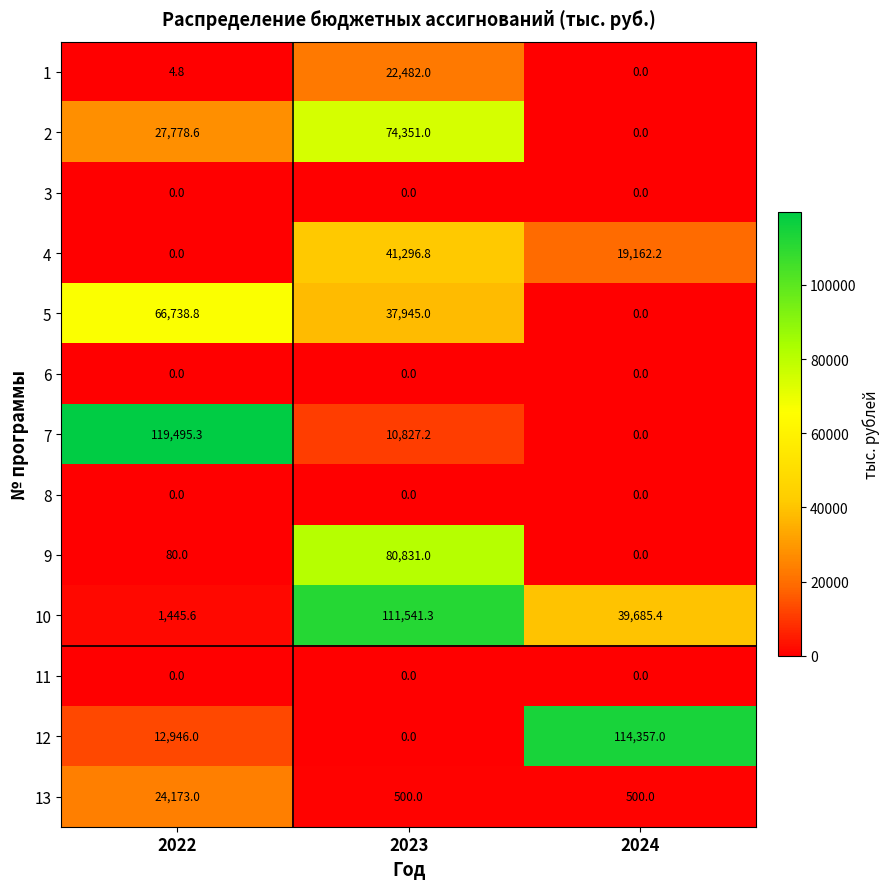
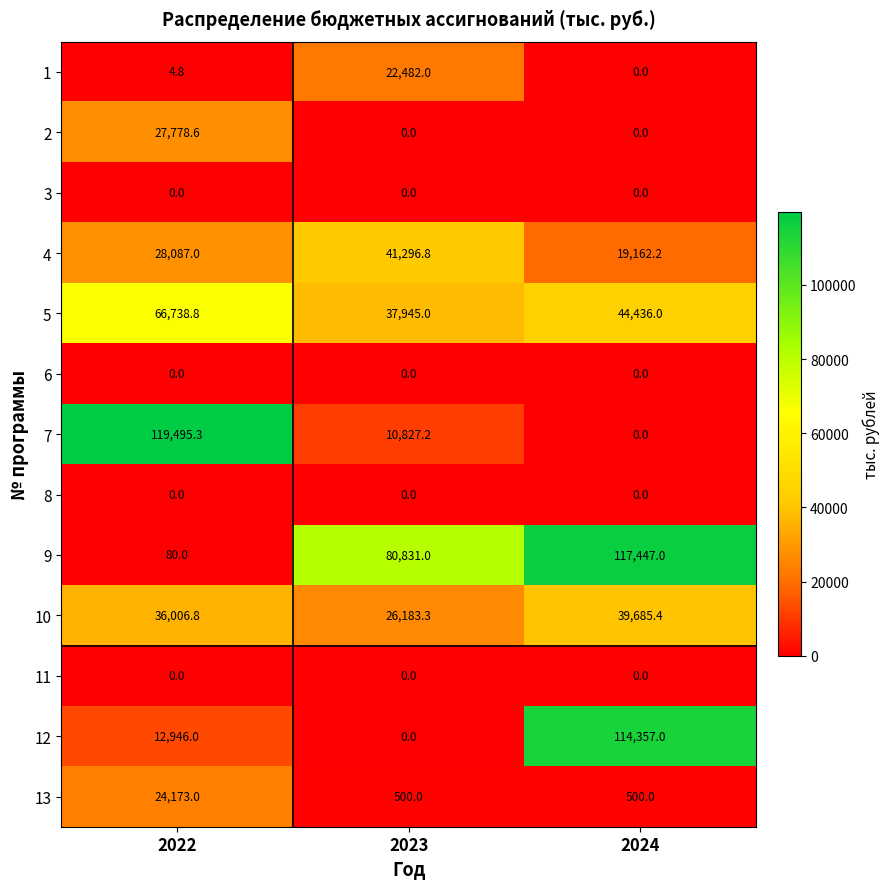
  {
    "1": {
      "2022": "4.8",
      "2023": "22,482.0",
      "2024": "0.0"
    },
    "2": {
      "2022": "27,778.6",
-     "2023": "74,351.0",
+     "2023": "0.0",
      "2024": "0.0"
    },
    "3": {
      "2022": "0.0",
      "2023": "0.0",
      "2024": "0.0"
    },
    "4": {
-     "2022": "0.0",
+     "2022": "28,087.0",
      "2023": "41,296.8",
      "2024": "19,162.2"
    },
    "5": {
      "2022": "66,738.8",
      "2023": "37,945.0",
-     "2024": "0.0"
+     "2024": "44,436.0"
    },
    "6": {
      "2022": "0.0",
      "2023": "0.0",
      "2024": "0.0"
    },
    "7": {
      "2022": "119,495.3",
      "2023": "10,827.2",
      "2024": "0.0"
    },
    "8": {
      "2022": "0.0",
      "2023": "0.0",
      "2024": "0.0"
    },
    "9": {
      "2022": "80.0",
      "2023": "80,831.0",
-     "2024": "0.0"
+     "2024": "117,447.0"
    },
    "10": {
-     "2022": "1,445.6",
-     "2023": "111,541.3",
+     "2022": "36,006.8",
+     "2023": "26,183.3",
      "2024": "39,685.4"
    },
    "11": {
      "2022": "0.0",
      "2023": "0.0",
      "2024": "0.0"
    },
    "12": {
      "2022": "12,946.0",
      "2023": "0.0",
      "2024": "114,357.0"
    },
    "13": {
      "2022": "24,173.0",
      "2023": "500.0",
      "2024": "500.0"
    }
  }
